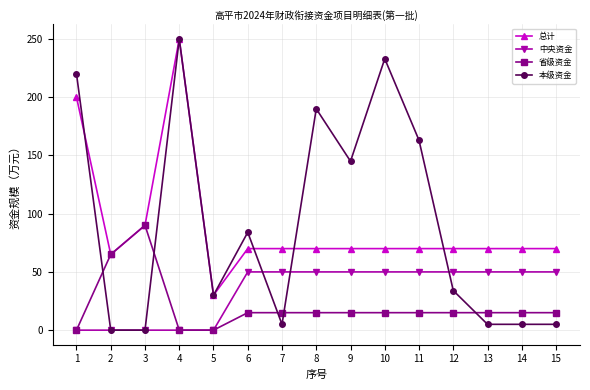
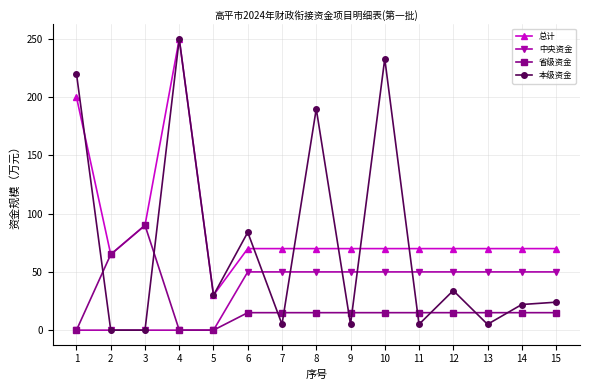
  {
    "本级资金": {
      "1": 220,
      "6": 84,
      "7": 5,
      "8": 190,
-     "9": 145,
+     "9": 5,
      "10": 233,
-     "11": 163,
+     "11": 5,
      "12": 34,
      "13": 5,
-     "14": 5,
-     "15": 5
+     "14": 22,
+     "15": 24
    }
  }
